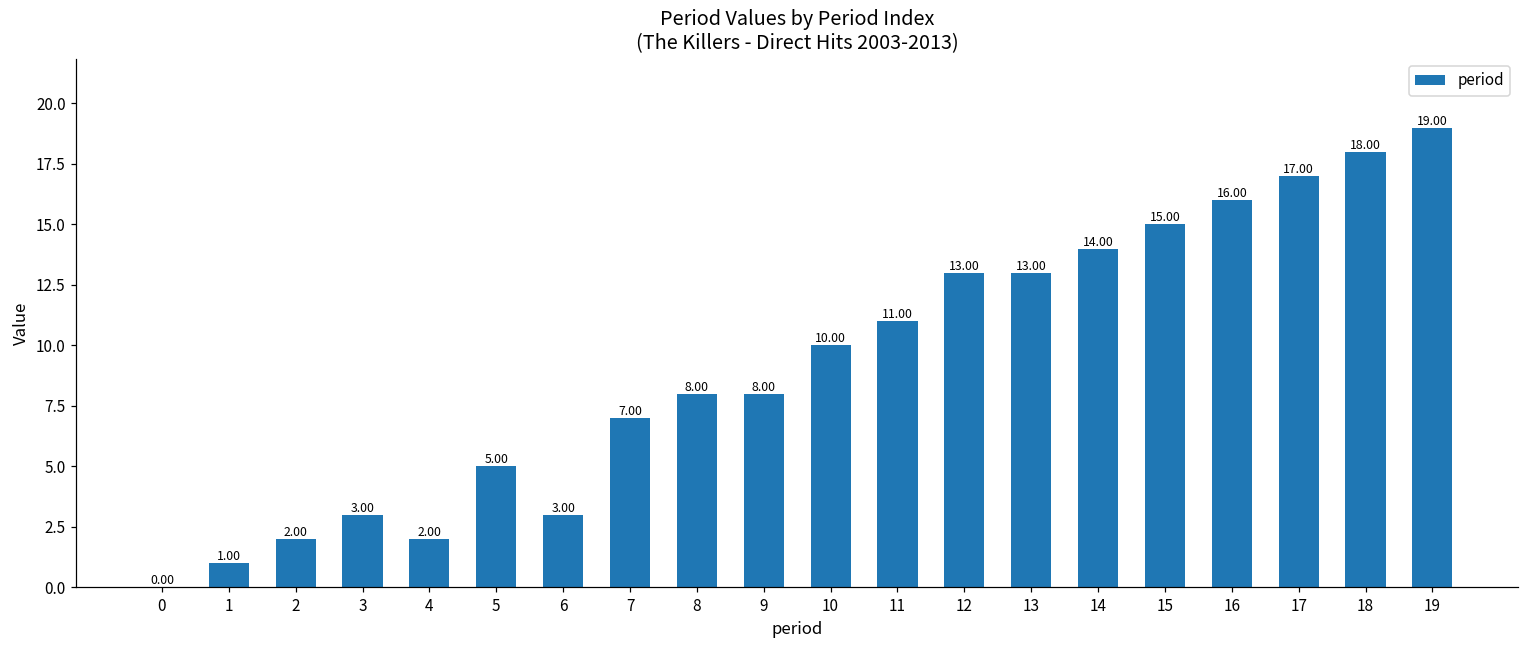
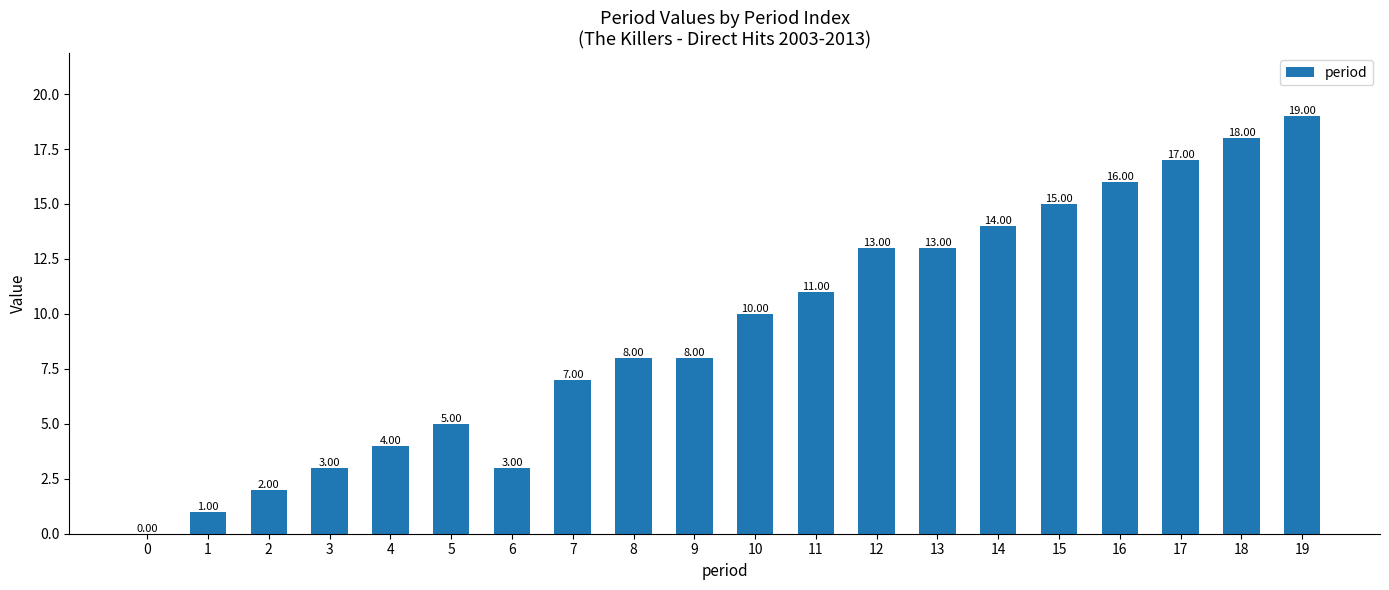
  {
    "0": 0.00,
    "1": 1.00,
    "2": 2.00,
    "3": 3.00,
-   "4": 2.00,
+   "4": 4.00,
    "5": 5.00,
    "6": 3.00,
    "7": 7.00,
    "8": 8.00,
    "9": 8.00,
    "10": 10.00,
    "11": 11.00,
    "12": 13.00,
    "13": 13.00,
    "14": 14.00,
    "15": 15.00,
    "16": 16.00,
    "17": 17.00,
    "18": 18.00,
    "19": 19.00
  }
